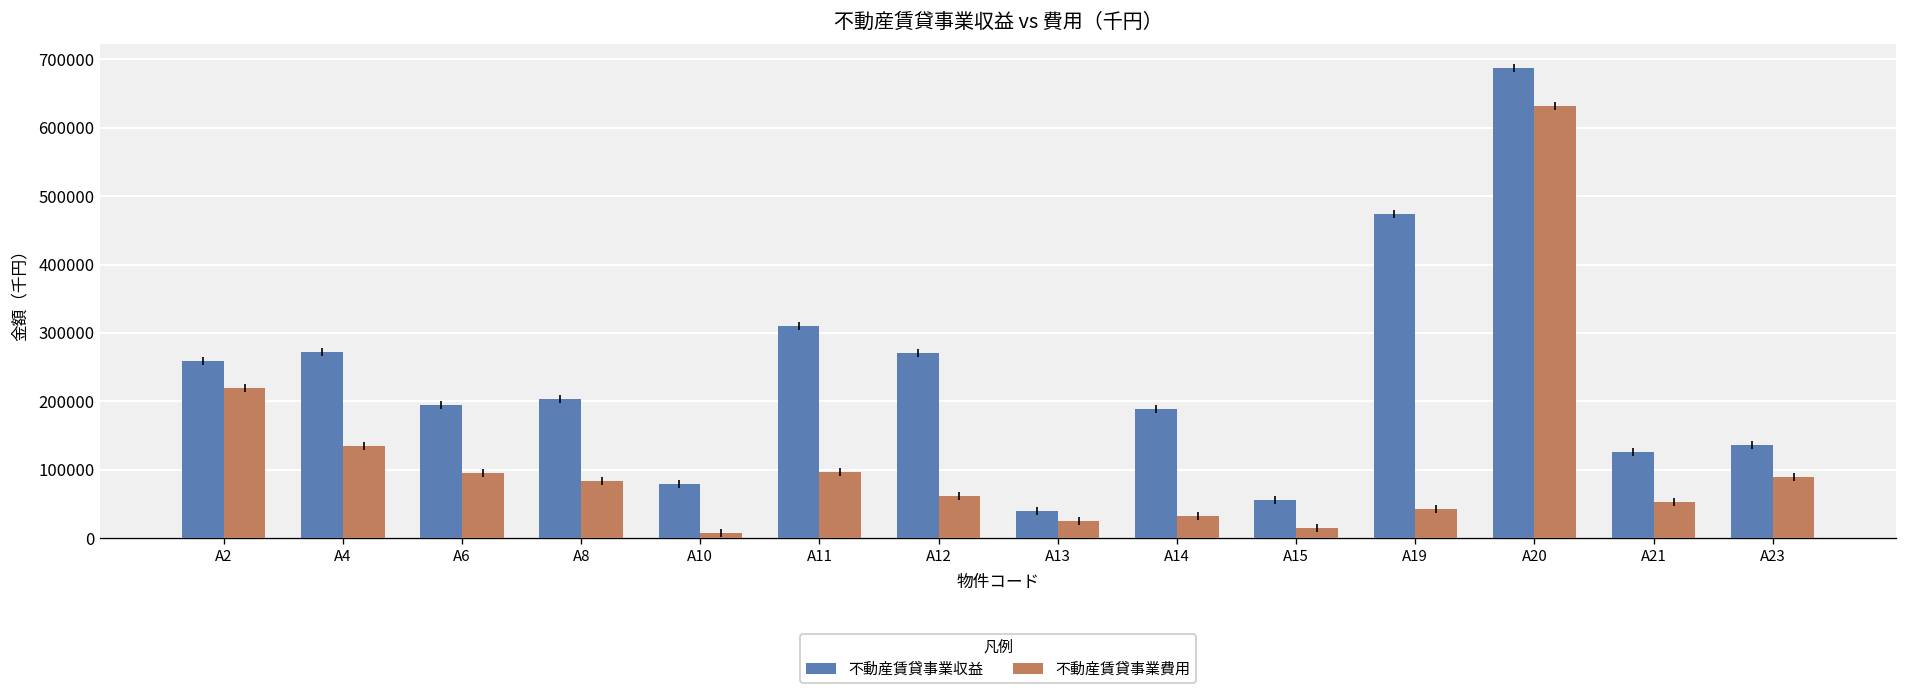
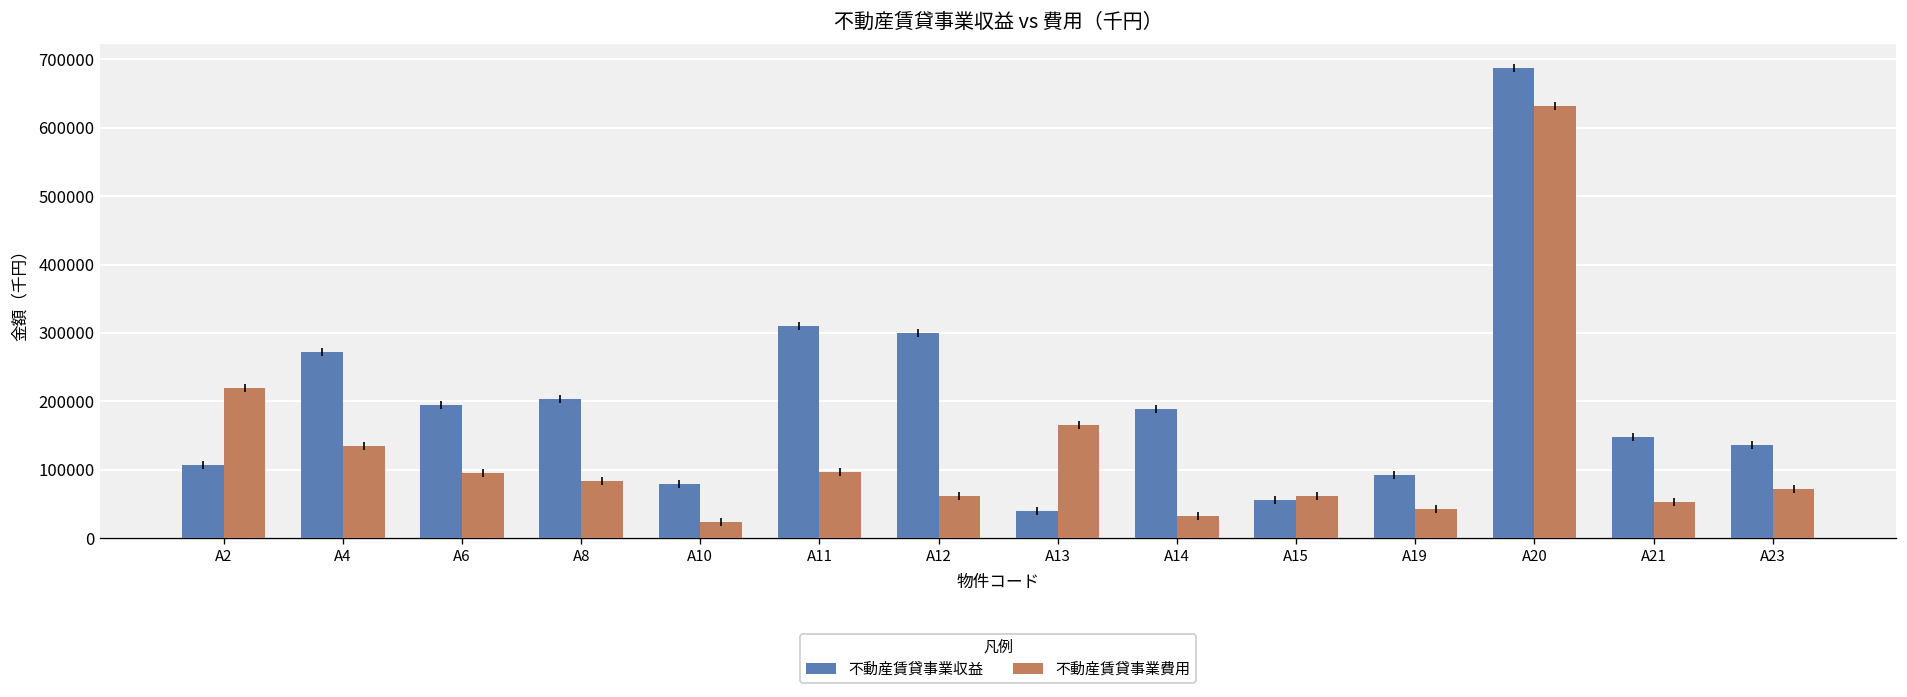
  {
    "不動産賃貸事業収益": {
-     "A2": 260000,
+     "A2": 110000,
      "A4": 270000,
      "A6": 190000,
      "A8": 200000,
      "A10": 80000,
      "A11": 310000,
-     "A12": 270000,
+     "A12": 300000,
      "A13": 40000,
      "A14": 190000,
      "A15": 60000,
-     "A19": 470000,
+     "A19": 90000,
      "A20": 690000,
-     "A21": 130000,
+     "A21": 150000,
      "A23": 140000
    },
    "不動産賃貸事業費用": {
      "A2": 220000,
      "A4": 130000,
      "A6": 90000,
      "A8": 80000,
-     "A10": 10000,
+     "A10": 20000,
      "A11": 100000,
      "A12": 60000,
-     "A13": 20000,
+     "A13": 170000,
      "A14": 30000,
-     "A15": 10000,
+     "A15": 60000,
      "A19": 40000,
      "A20": 630000,
      "A21": 50000,
-     "A23": 90000
+     "A23": 70000
    }
  }
